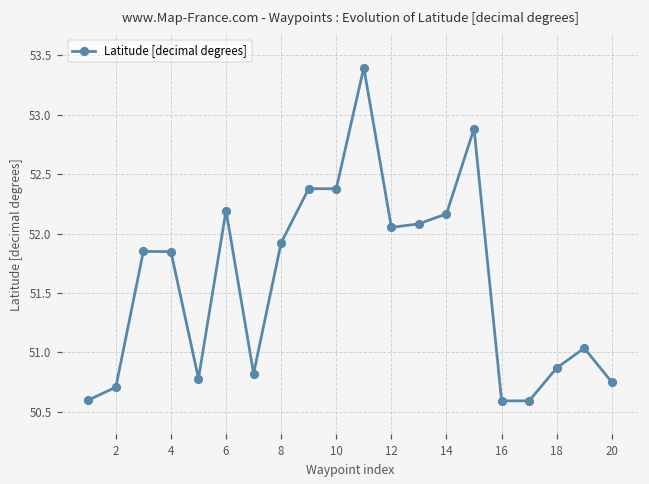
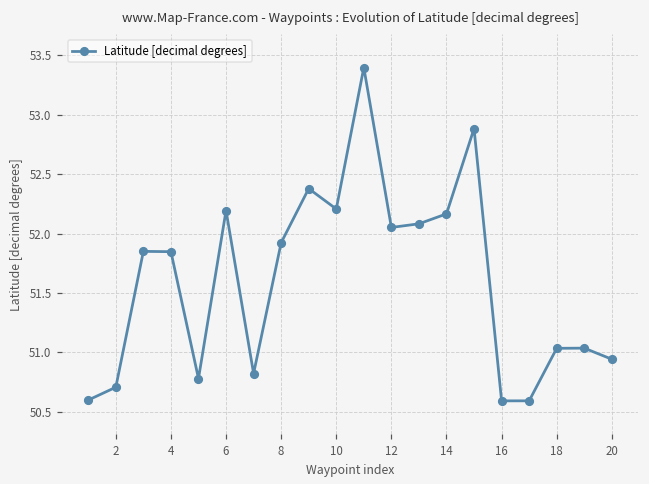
  {
    "2": 50.71,
    "4": 51.85,
    "6": 52.19,
    "8": 51.92,
-   "10": 52.38,
+   "10": 52.21,
    "12": 52.05,
    "14": 52.17,
    "16": 50.59,
-   "18": 50.87,
-   "20": 50.75
+   "18": 51.04,
+   "20": 50.94
  }
